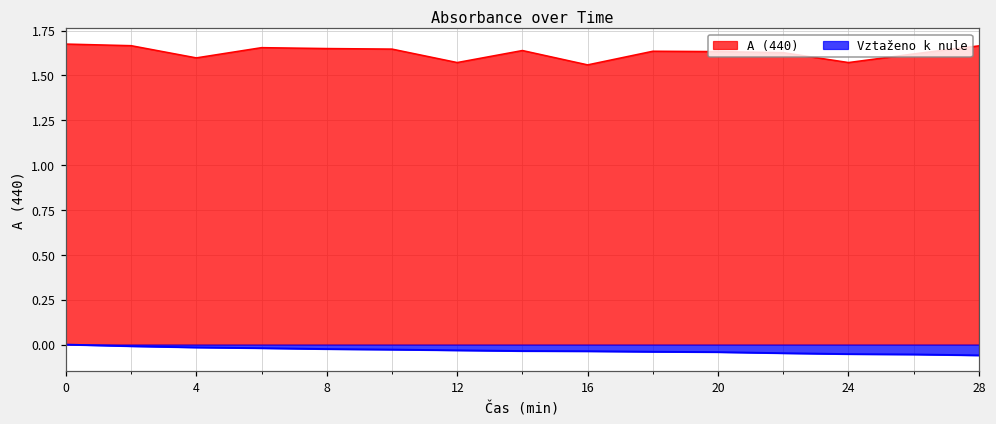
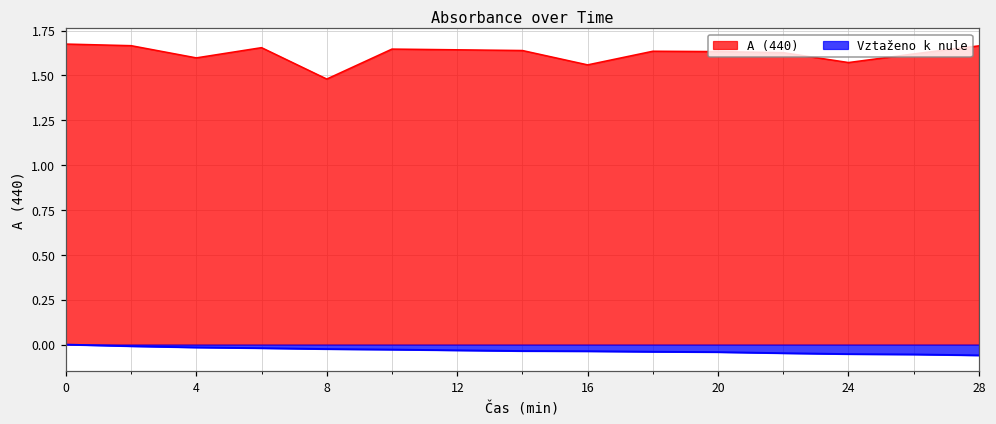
  {
    "A (440)": {
      "0": 1.68,
      "4": 1.60,
-     "8": 1.65,
-     "12": 1.57,
+     "8": 1.48,
+     "12": 1.64,
      "16": 1.56,
      "24": 1.57,
      "28": 1.67
    }
  }
